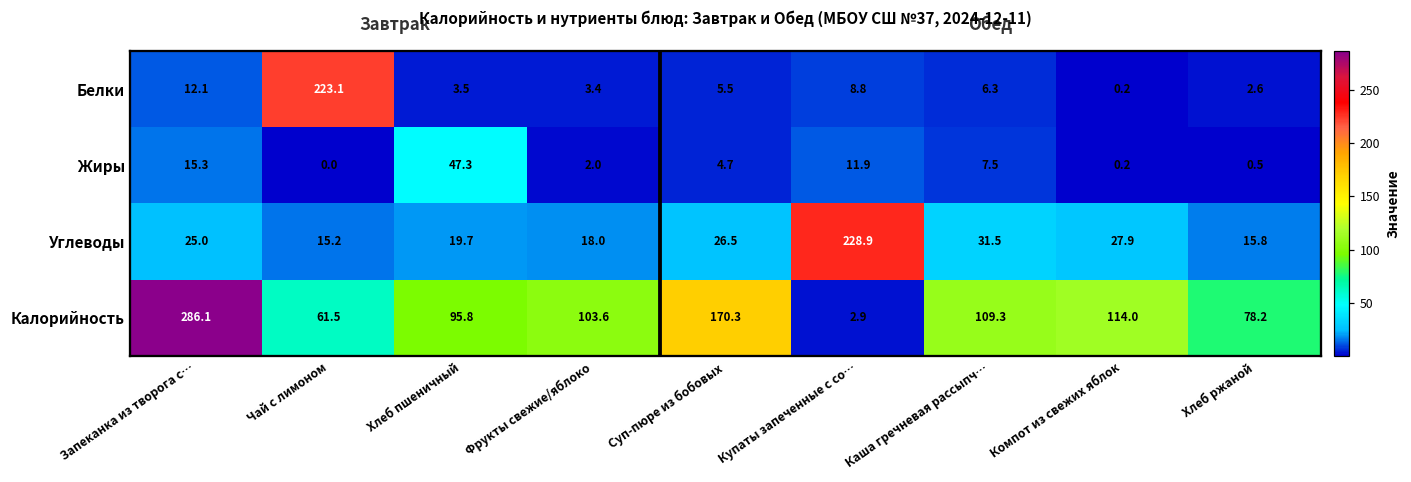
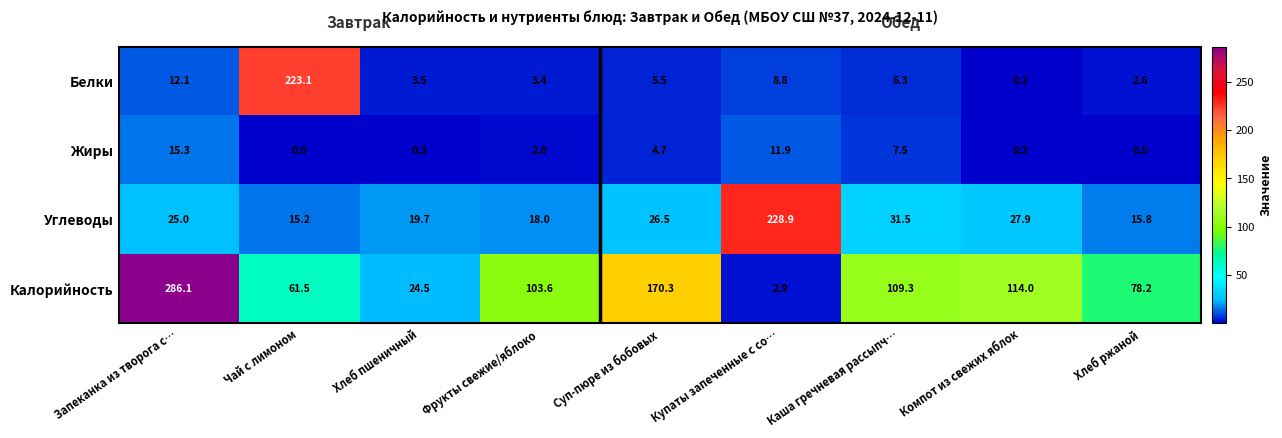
  {
    "Белки": {
      "Запеканка из творога с…": 12.1,
      "Чай с лимоном": 223.1,
      "Хлеб пшеничный": 3.5,
      "Фрукты свежие/яблоко": 3.4,
      "Суп-пюре из бобовых": 5.5,
      "Купаты запеченные с со…": 8.8,
      "Каша гречневая рассыпч…": 6.3,
      "Компот из свежих яблок": 0.2,
      "Хлеб ржаной": 2.6
    },
    "Жиры": {
      "Запеканка из творога с…": 15.3,
      "Чай с лимоном": 0.0,
-     "Хлеб пшеничный": 47.3,
+     "Хлеб пшеничный": 0.3,
      "Фрукты свежие/яблоко": 2.0,
      "Суп-пюре из бобовых": 4.7,
      "Купаты запеченные с со…": 11.9,
      "Каша гречневая рассыпч…": 7.5,
      "Компот из свежих яблок": 0.2,
      "Хлеб ржаной": 0.5
    },
    "Углеводы": {
      "Запеканка из творога с…": 25.0,
      "Чай с лимоном": 15.2,
      "Хлеб пшеничный": 19.7,
      "Фрукты свежие/яблоко": 18.0,
      "Суп-пюре из бобовых": 26.5,
      "Купаты запеченные с со…": 228.9,
      "Каша гречневая рассыпч…": 31.5,
      "Компот из свежих яблок": 27.9,
      "Хлеб ржаной": 15.8
    },
    "Калорийность": {
      "Запеканка из творога с…": 286.1,
      "Чай с лимоном": 61.5,
-     "Хлеб пшеничный": 95.8,
+     "Хлеб пшеничный": 24.5,
      "Фрукты свежие/яблоко": 103.6,
      "Суп-пюре из бобовых": 170.3,
      "Купаты запеченные с со…": 2.9,
      "Каша гречневая рассыпч…": 109.3,
      "Компот из свежих яблок": 114.0,
      "Хлеб ржаной": 78.2
    }
  }
